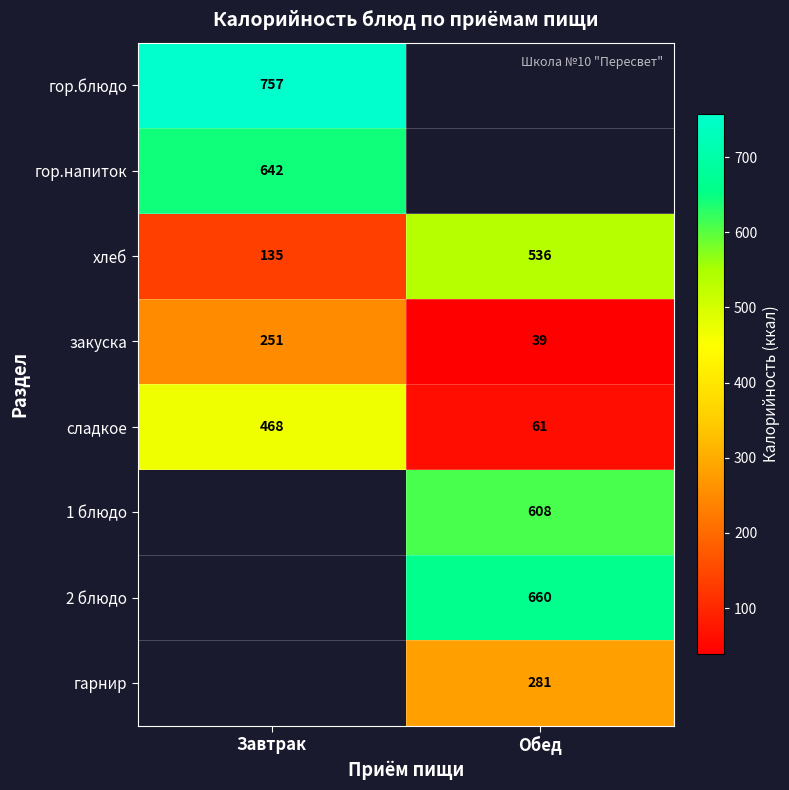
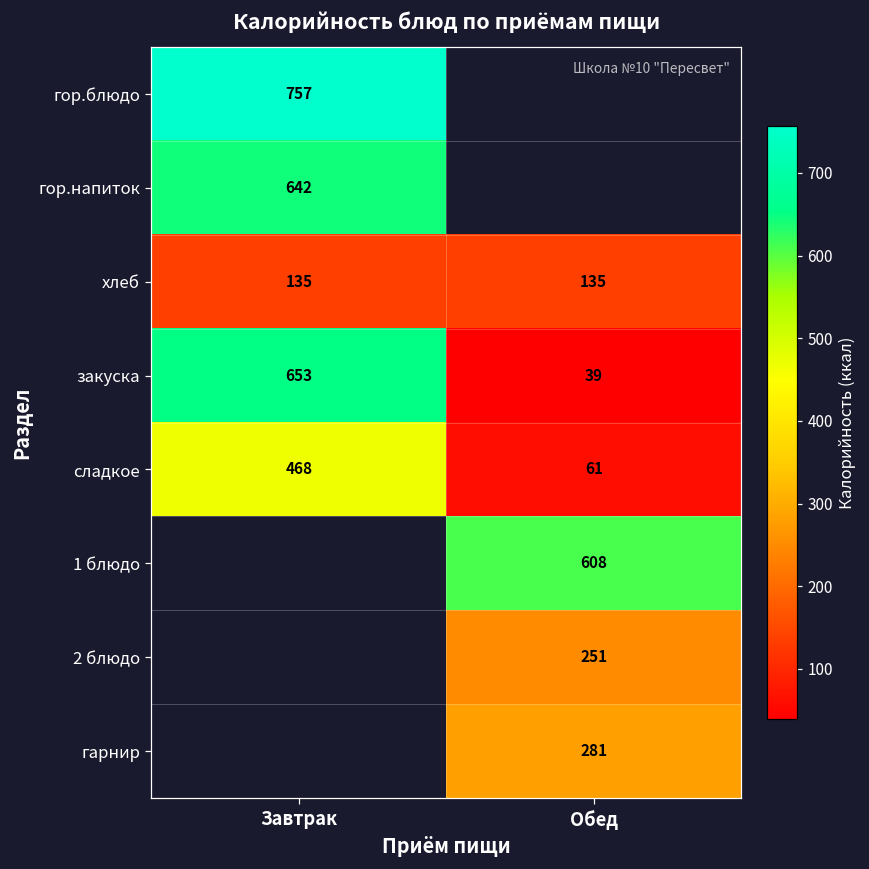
  {
    "гор.блюдо": {
      "Завтрак": 757
    },
    "гор.напиток": {
      "Завтрак": 642
    },
    "хлеб": {
      "Завтрак": 135,
-     "Обед": 536
+     "Обед": 135
    },
    "закуска": {
-     "Завтрак": 251,
+     "Завтрак": 653,
      "Обед": 39
    },
    "сладкое": {
      "Завтрак": 468,
      "Обед": 61
    },
    "1 блюдо": {
      "Обед": 608
    },
    "2 блюдо": {
-     "Обед": 660
+     "Обед": 251
    },
    "гарнир": {
      "Обед": 281
    }
  }
